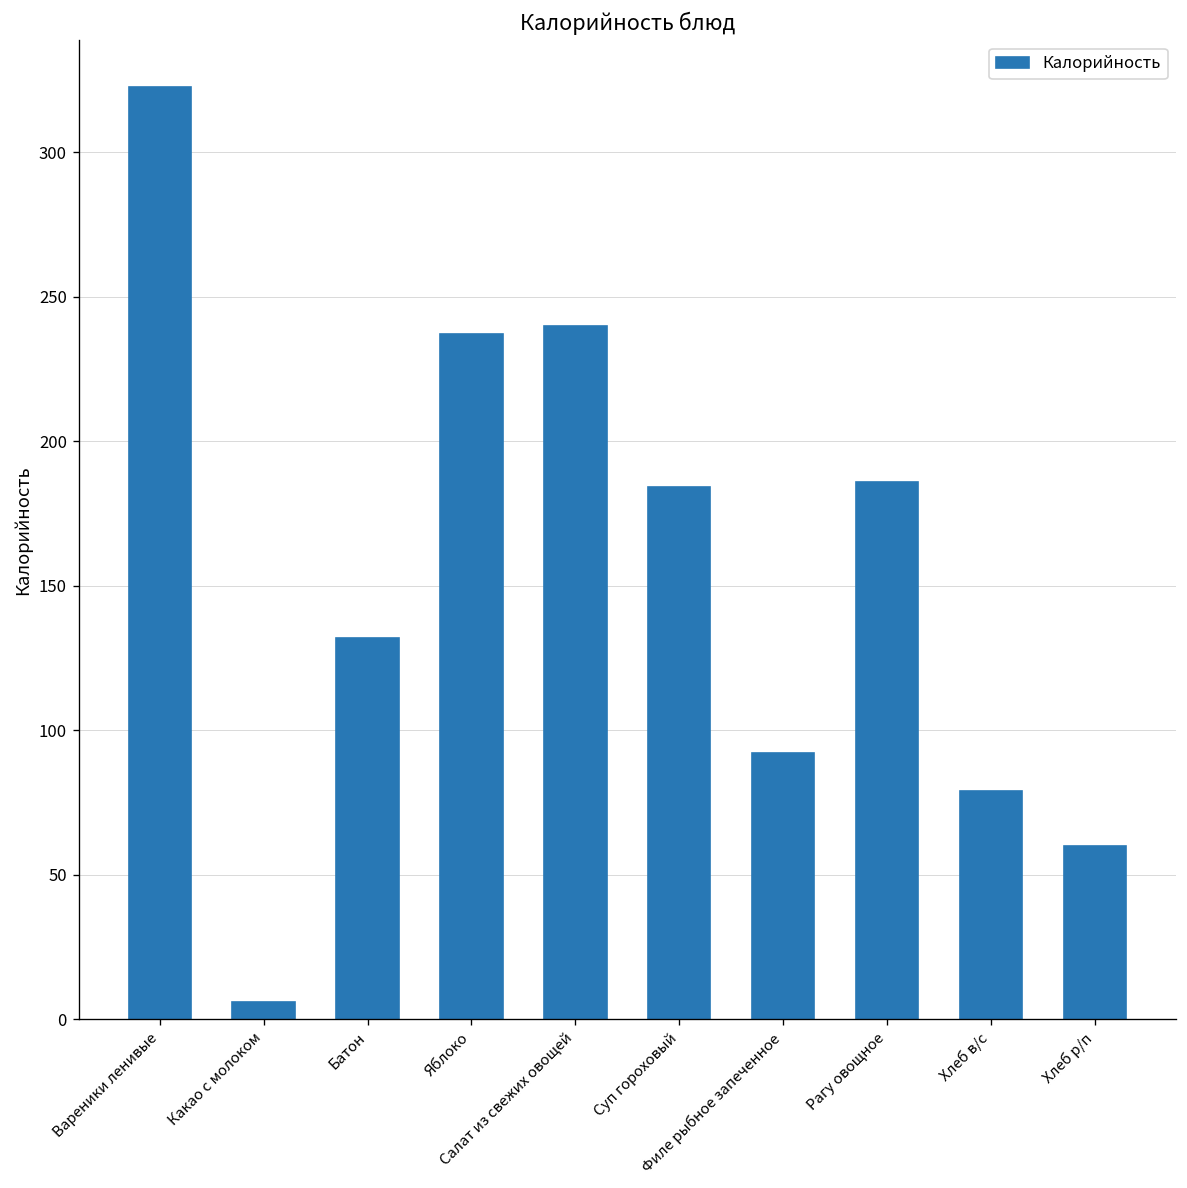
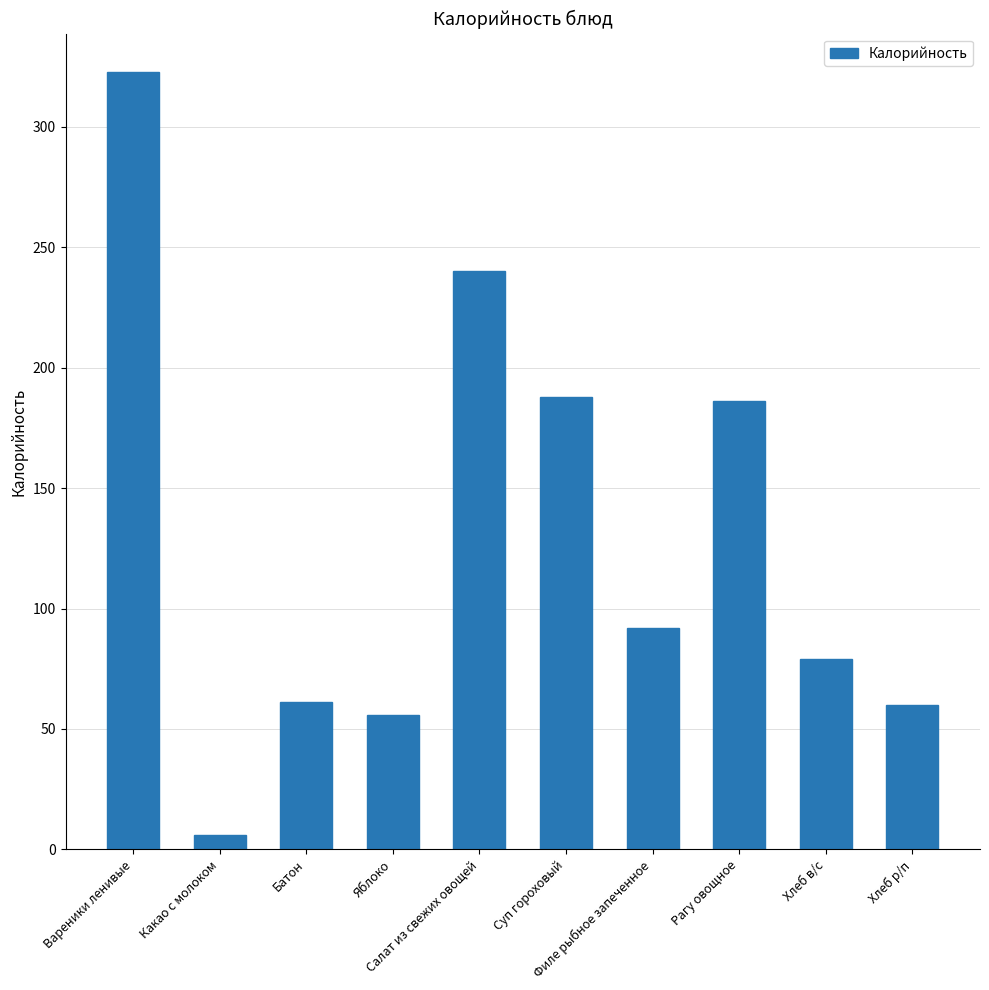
  {
    "Вареники ленивые": 323,
    "Какао с молоком": 6,
-   "Батон": 132,
-   "Яблоко": 237,
+   "Батон": 61,
+   "Яблоко": 56,
    "Салат из свежих овощей": 240,
-   "Суп гороховый": 184,
+   "Суп гороховый": 188,
    "Филе рыбное запеченное": 92,
    "Рагу овощное": 186,
    "Хлеб в/с": 79,
    "Хлеб р/п": 60
  }
